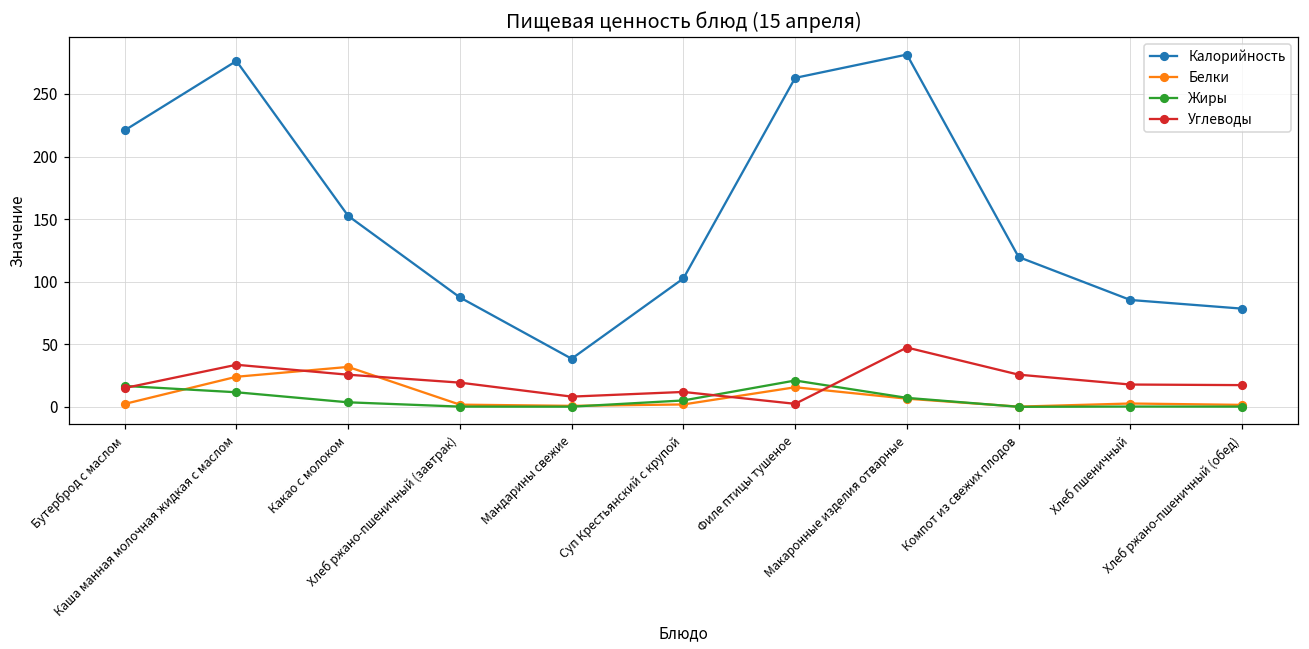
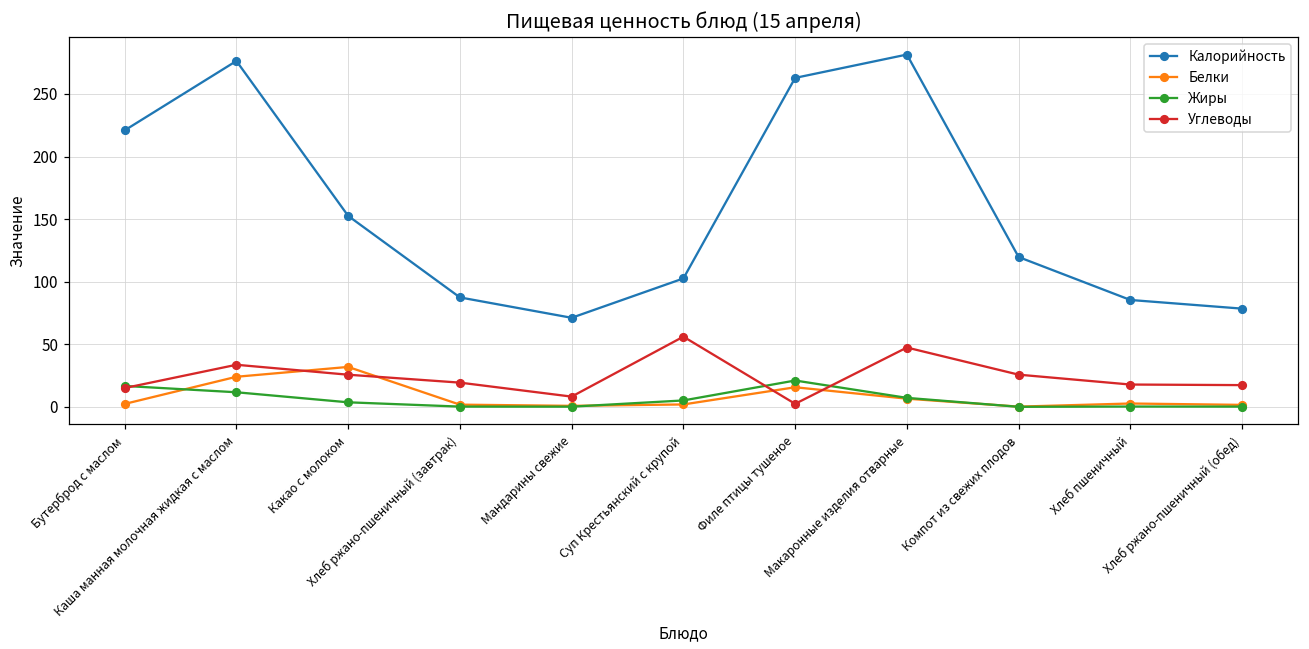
  {
    "Калорийность": {
      "Бутерброд с маслом": 221,
      "Каша манная молочная жидкая с маслом": 276,
      "Какао с молоком": 153,
      "Хлеб ржано-пшеничный (завтрак)": 87,
-     "Мандарины свежие": 39,
+     "Мандарины свежие": 71,
      "Суп Крестьянский с крупой": 103,
      "Филе птицы тушеное": 263,
      "Макаронные изделия отварные": 281,
      "Компот из свежих плодов": 120,
      "Хлеб пшеничный": 85,
      "Хлеб ржано-пшеничный (обед)": 79
    },
    "Белки": {
      "Бутерброд с маслом": 2,
      "Каша манная молочная жидкая с маслом": 24,
      "Какао с молоком": 32,
      "Суп Крестьянский с крупой": 2,
      "Филе птицы тушеное": 16,
      "Хлеб пшеничный": 3
    },
    "Жиры": {
      "Каша манная молочная жидкая с маслом": 12,
      "Какао с молоком": 4,
      "Суп Крестьянский с крупой": 5,
      "Филе птицы тушеное": 21,
      "Хлеб пшеничный": 0
    },
    "Углеводы": {
      "Каша манная молочная жидкая с маслом": 34,
      "Какао с молоком": 26,
      "Хлеб ржано-пшеничный (завтрак)": 19,
      "Мандарины свежие": 8,
-     "Суп Крестьянский с крупой": 12,
+     "Суп Крестьянский с крупой": 56,
      "Филе птицы тушеное": 2,
      "Макаронные изделия отварные": 47,
      "Компот из свежих плодов": 26,
      "Хлеб пшеничный": 18,
      "Хлеб ржано-пшеничный (обед)": 17
    }
  }
